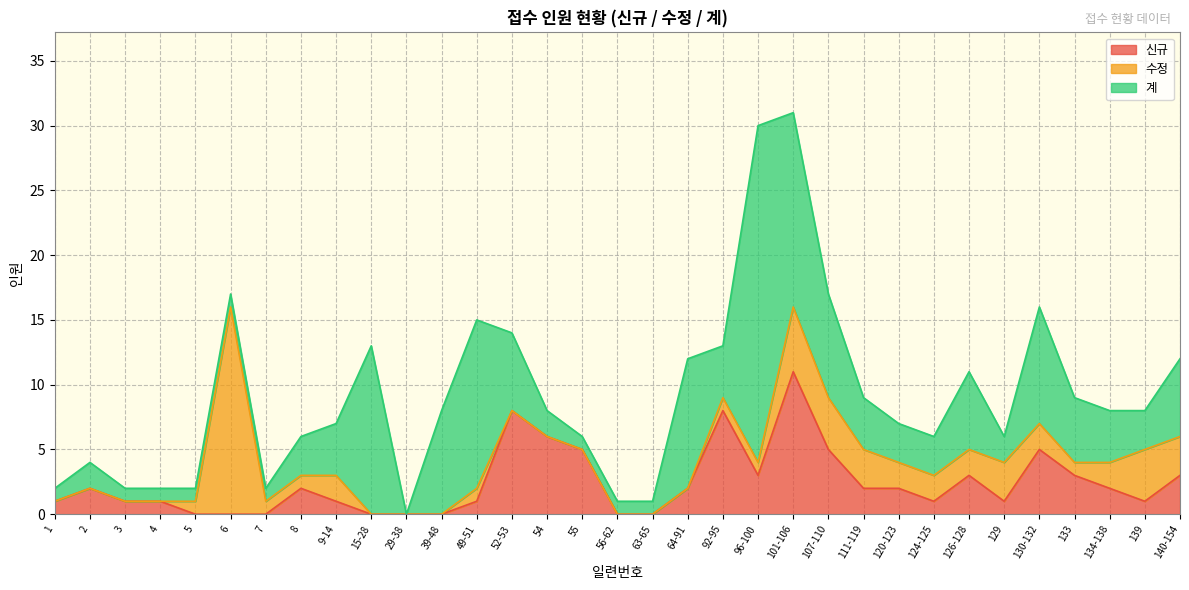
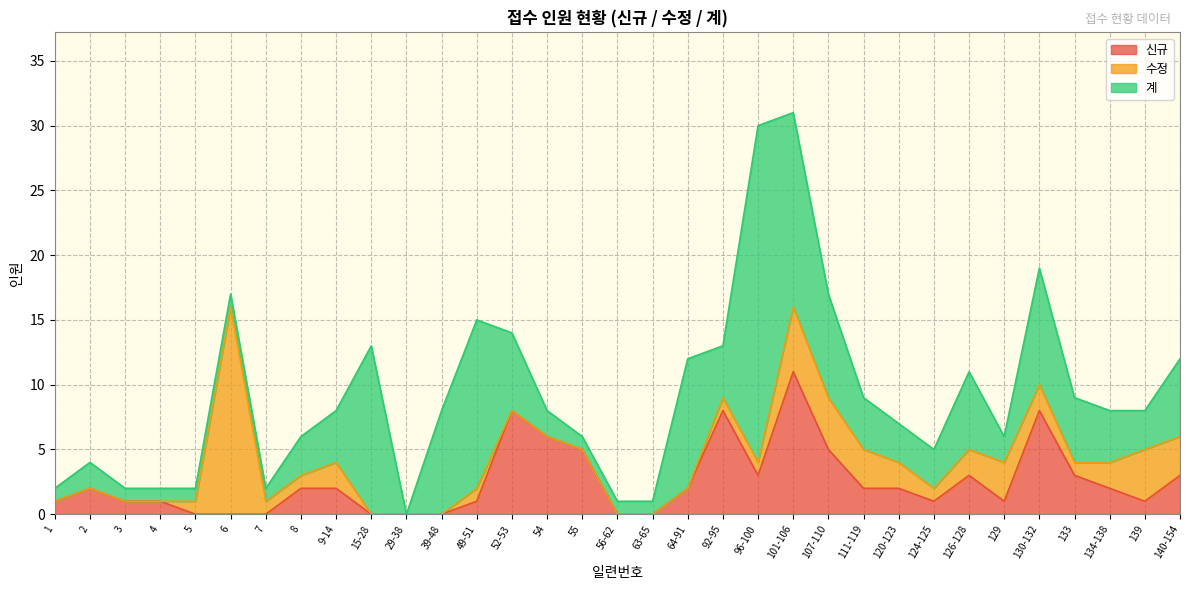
  {
    "신규": {
      "5": 0,
      "6": 0,
      "7": 0,
      "8": 2,
-     "9-14": 1,
+     "9-14": 2,
      "49-51": 1,
      "92-95": 8,
      "96-100": 3,
      "101-106": 11,
      "107-110": 5,
      "111-119": 2,
      "120-123": 2,
      "124-125": 1,
      "126-128": 3,
      "129": 1,
-     "130-132": 5,
+     "130-132": 8,
      "133": 3,
      "134-138": 2,
      "139": 1,
      "140-154": 3
    },
    "수정": {
      "5": 1,
      "6": 16,
      "7": 1,
      "8": 1,
      "9-14": 2,
      "49-51": 1,
      "92-95": 1,
      "96-100": 1,
      "101-106": 5,
      "107-110": 4,
      "111-119": 3,
      "120-123": 2,
-     "124-125": 2,
+     "124-125": 1,
      "126-128": 2,
      "129": 3,
      "130-132": 2,
      "133": 1,
      "134-138": 2,
      "139": 4,
      "140-154": 3
    },
    "계": {
      "1": 1,
      "2": 2,
      "3": 1,
      "4": 1,
      "5": 1,
      "6": 1,
      "7": 1,
      "8": 3,
      "9-14": 4,
      "15-28": 13,
      "39-48": 8,
      "49-51": 13,
      "52-53": 6,
      "54": 2,
      "55": 1,
      "56-62": 1,
      "63-65": 1,
      "64-91": 10,
      "92-95": 4,
      "96-100": 26,
      "101-106": 15,
      "107-110": 8,
      "111-119": 4,
      "120-123": 3,
      "124-125": 3,
      "126-128": 6,
      "129": 2,
      "130-132": 9,
      "133": 5,
      "134-138": 4,
      "139": 3,
      "140-154": 6
    }
  }
